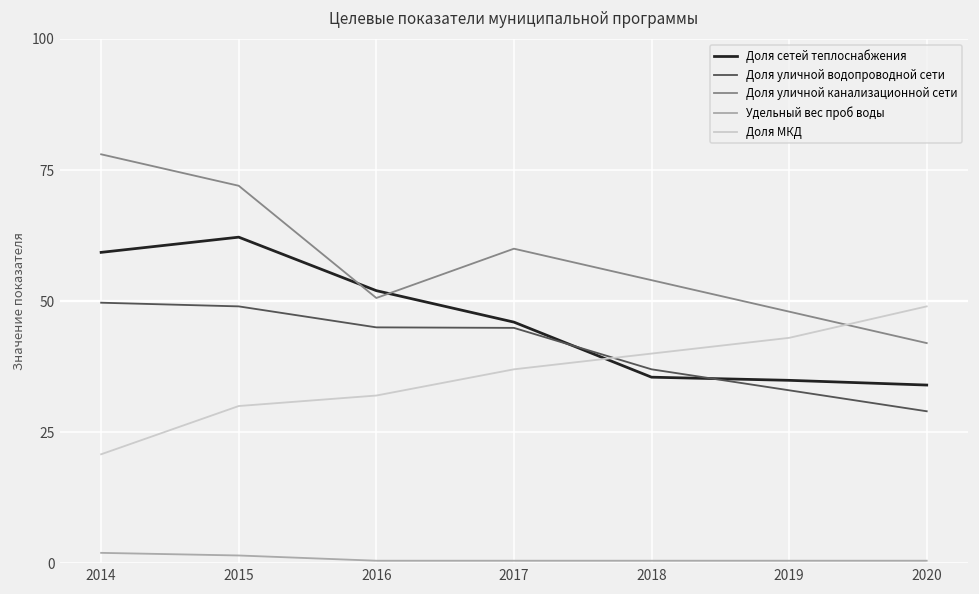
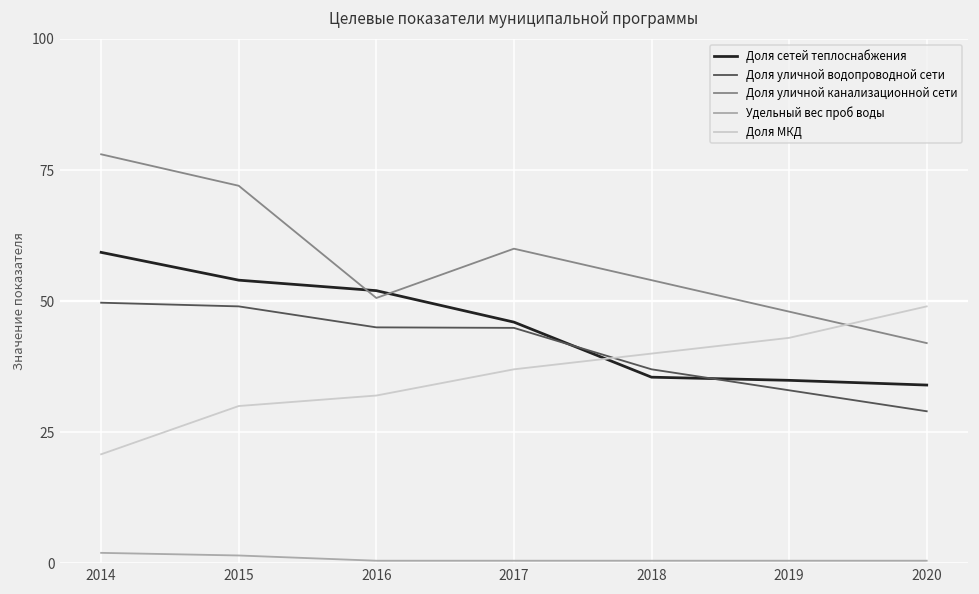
  {
    "Доля сетей теплоснабжения": {
      "2014": 59,
-     "2015": 62,
+     "2015": 54,
      "2016": 52,
      "2017": 46,
      "2018": 36,
      "2019": 35,
      "2020": 34
    },
    "Доля уличной водопроводной сети": {
      "2014": 50,
      "2015": 49,
      "2016": 45,
      "2017": 45,
      "2018": 37,
      "2019": 33,
      "2020": 29
    }
  }
